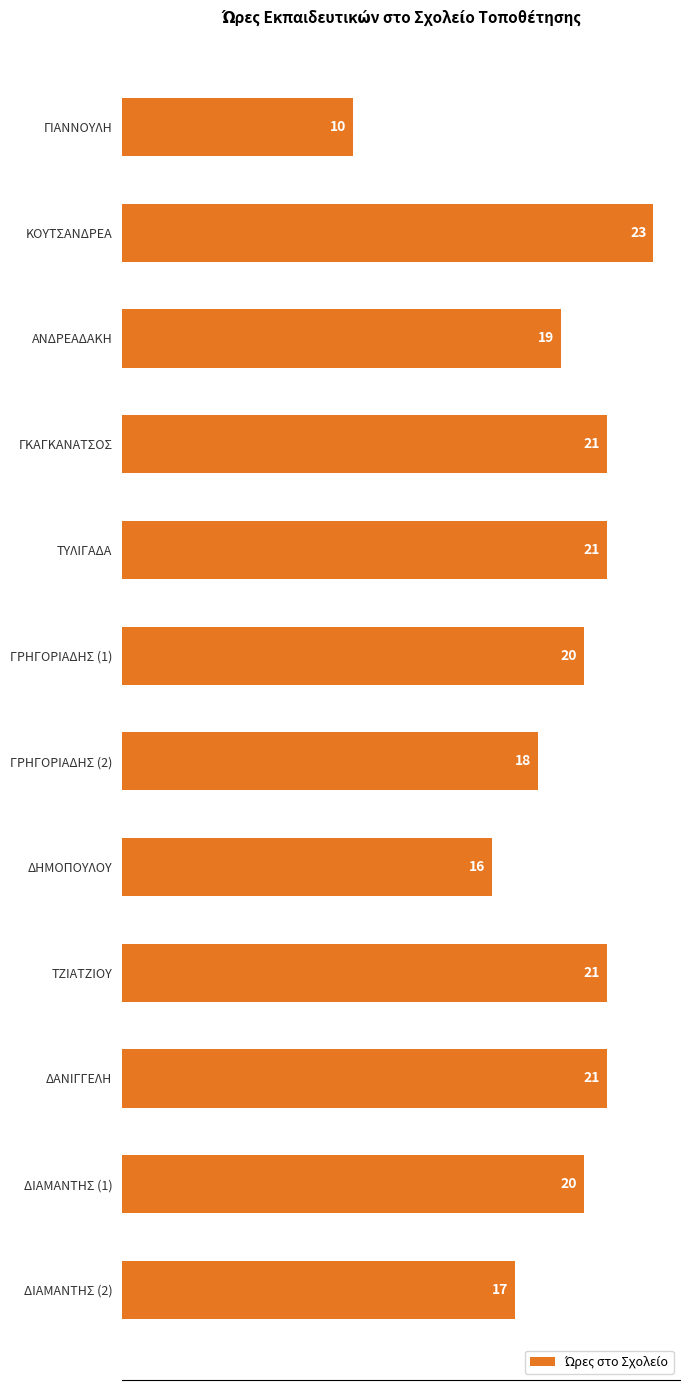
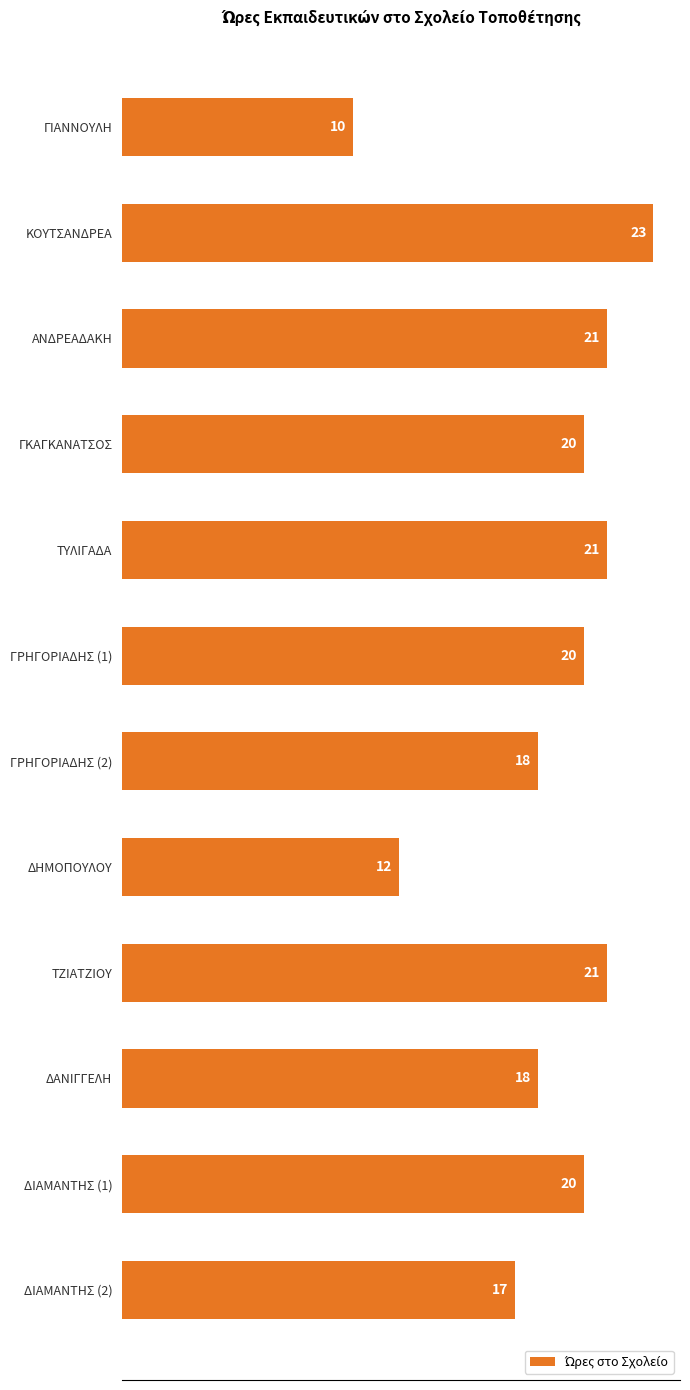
  {
    "ΓΙΑΝΝΟΥΛΗ": 10,
    "ΚΟΥΤΣΑΝΔΡΕΑ": 23,
-   "ΑΝΔΡΕΑΔΑΚΗ": 19,
-   "ΓΚΑΓΚΑΝΑΤΣΟΣ": 21,
+   "ΑΝΔΡΕΑΔΑΚΗ": 21,
+   "ΓΚΑΓΚΑΝΑΤΣΟΣ": 20,
    "ΤΥΛΙΓΑΔΑ": 21,
    "ΓΡΗΓΟΡΙΑΔΗΣ (1)": 20,
    "ΓΡΗΓΟΡΙΑΔΗΣ (2)": 18,
-   "ΔΗΜΟΠΟΥΛΟΥ": 16,
+   "ΔΗΜΟΠΟΥΛΟΥ": 12,
    "ΤΖΙΑΤΖΙΟΥ": 21,
-   "ΔΑΝΙΓΓΕΛΗ": 21,
+   "ΔΑΝΙΓΓΕΛΗ": 18,
    "ΔΙΑΜΑΝΤΗΣ (1)": 20,
    "ΔΙΑΜΑΝΤΗΣ (2)": 17
  }
